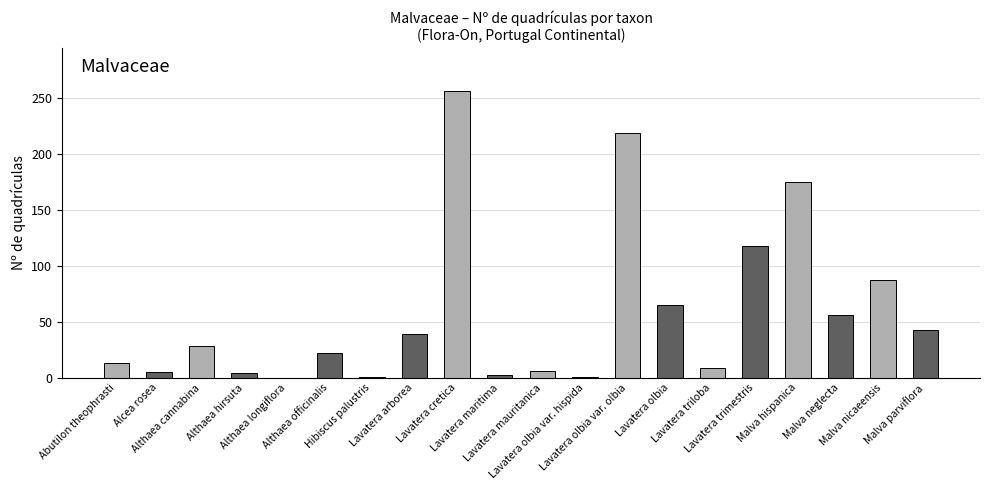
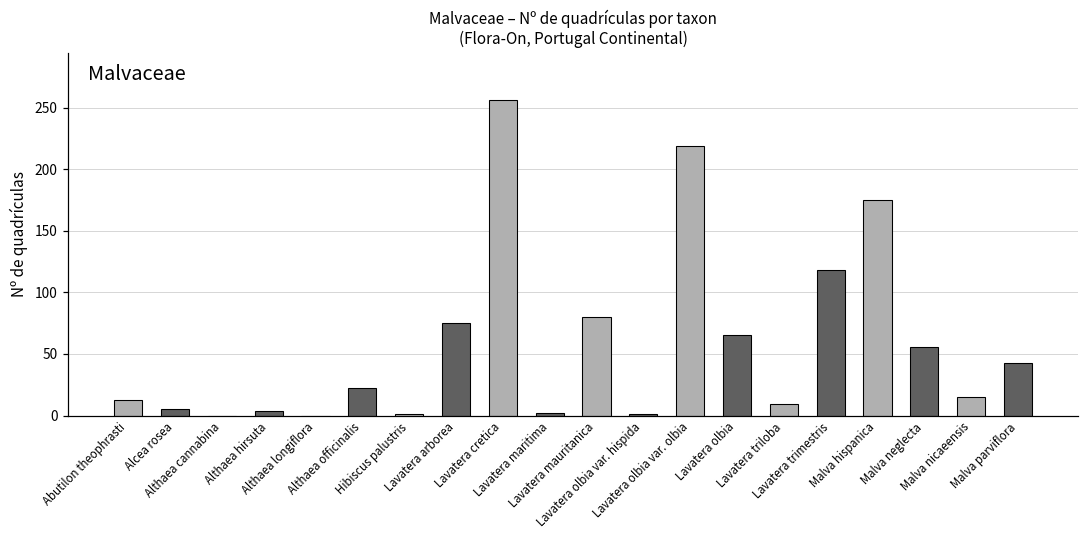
  {
    "Abutilon theophrasti": 13,
    "Alcea rosea": 5,
-   "Althaea cannabina": 28,
+   "Althaea cannabina": 0,
    "Althaea hirsuta": 4,
    "Althaea longiflora": 0,
    "Althaea officinalis": 22,
-   "Lavatera arborea": 39,
+   "Lavatera arborea": 75,
    "Lavatera cretica": 256,
-   "Lavatera mauritanica": 6,
+   "Lavatera mauritanica": 80,
    "Lavatera olbia var. olbia": 219,
    "Lavatera olbia": 65,
    "Lavatera triloba": 9,
    "Lavatera trimestris": 118,
    "Malva hispanica": 175,
    "Malva neglecta": 56,
-   "Malva nicaeensis": 87,
+   "Malva nicaeensis": 15,
    "Malva parviflora": 43
  }
